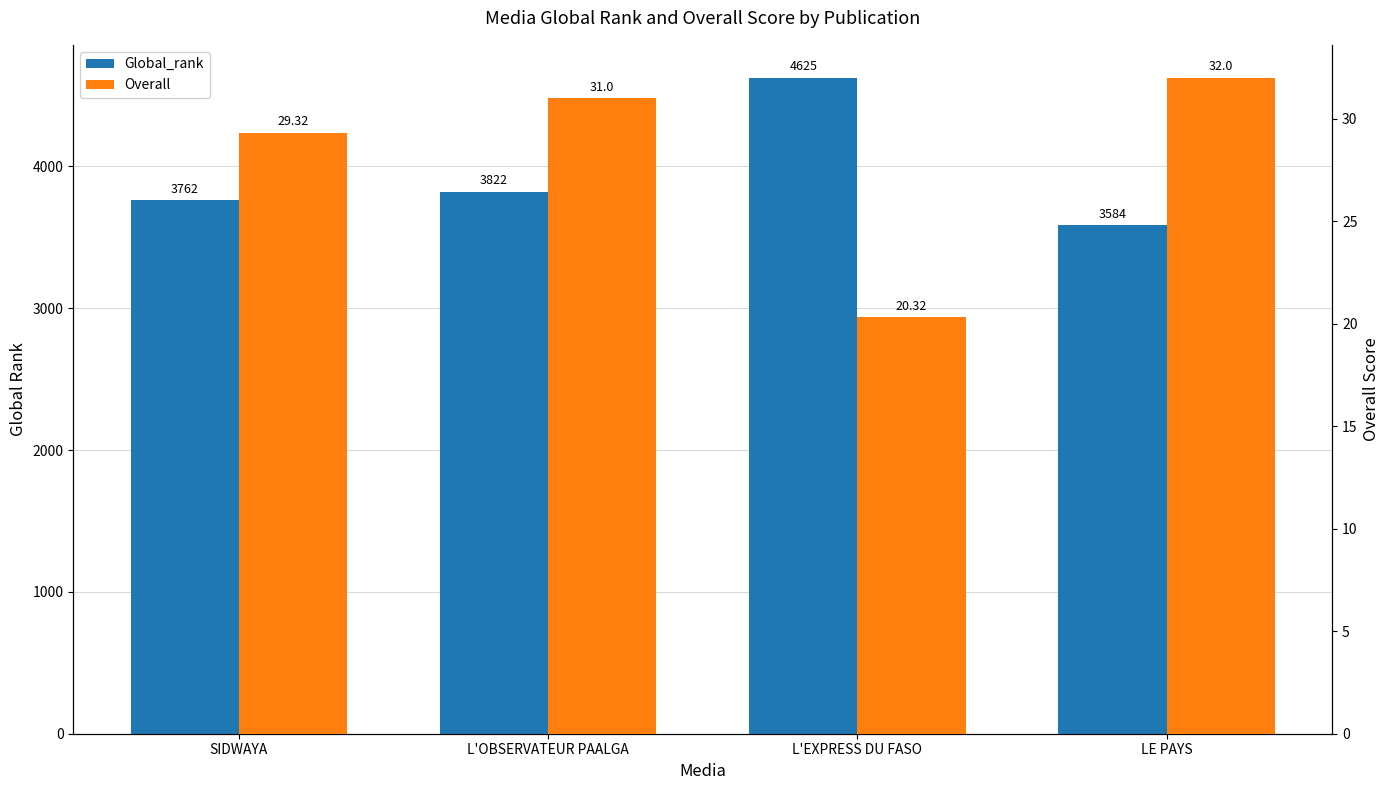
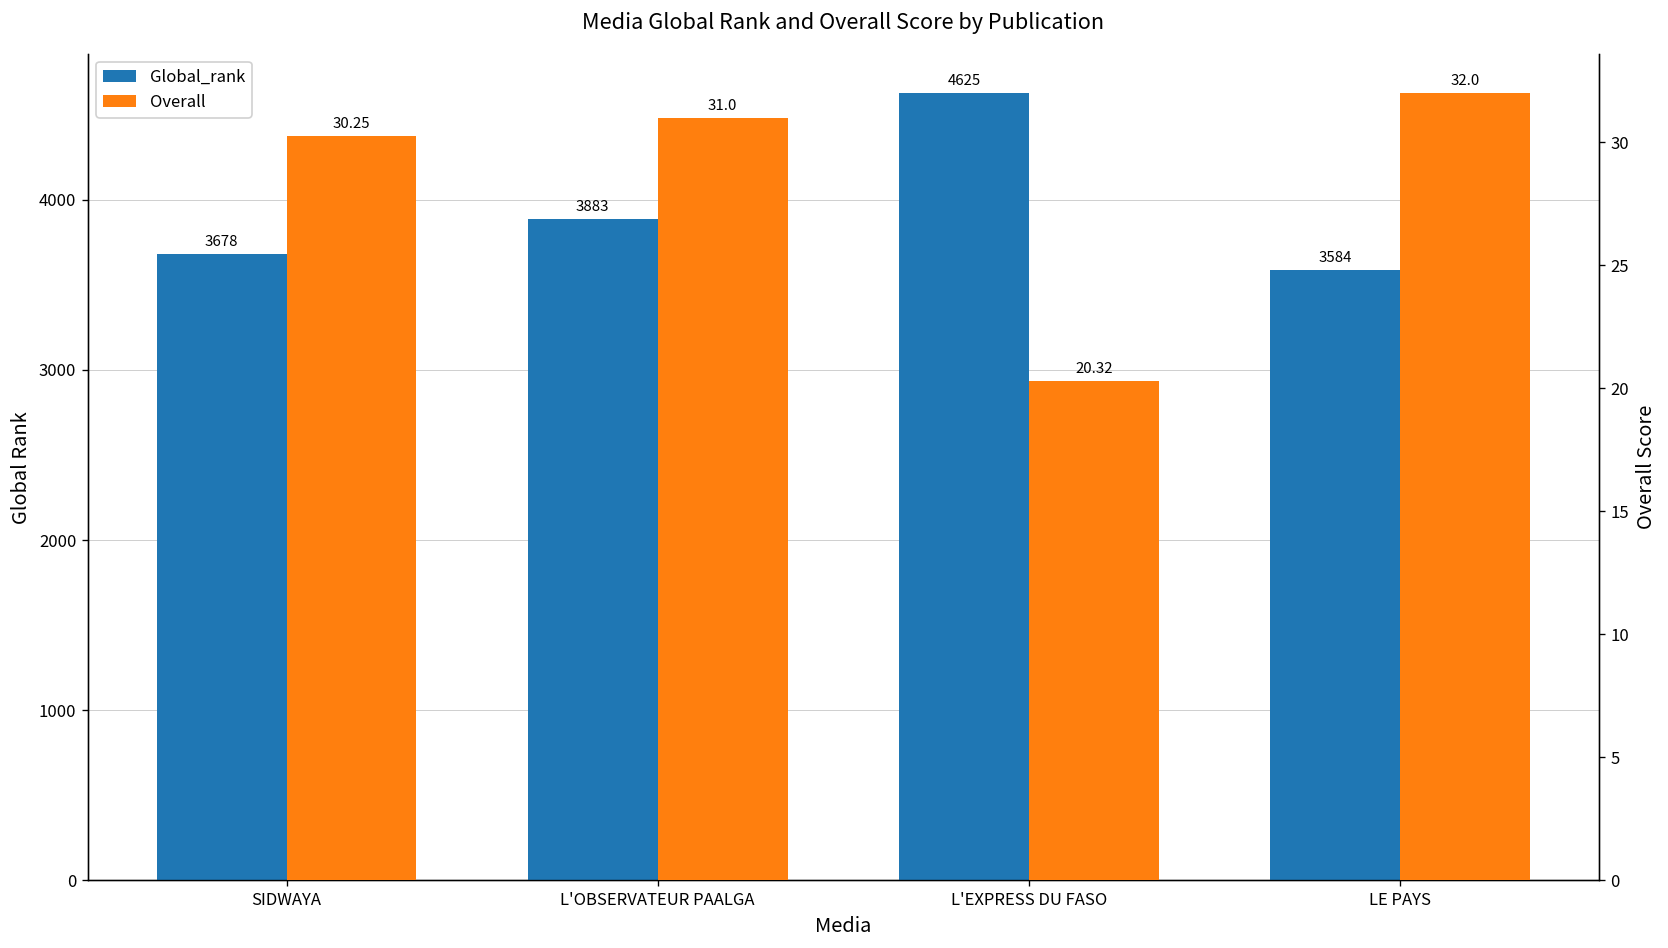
  {
    "Global_rank": {
-     "SIDWAYA": 3762,
-     "L'OBSERVATEUR PAALGA": 3822,
+     "SIDWAYA": 3678,
+     "L'OBSERVATEUR PAALGA": 3883,
      "L'EXPRESS DU FASO": 4625,
      "LE PAYS": 3584
    },
    "Overall": {
-     "SIDWAYA": 29.32,
+     "SIDWAYA": 30.25,
      "L'OBSERVATEUR PAALGA": 31.0,
      "L'EXPRESS DU FASO": 20.32,
      "LE PAYS": 32.0
    }
  }
